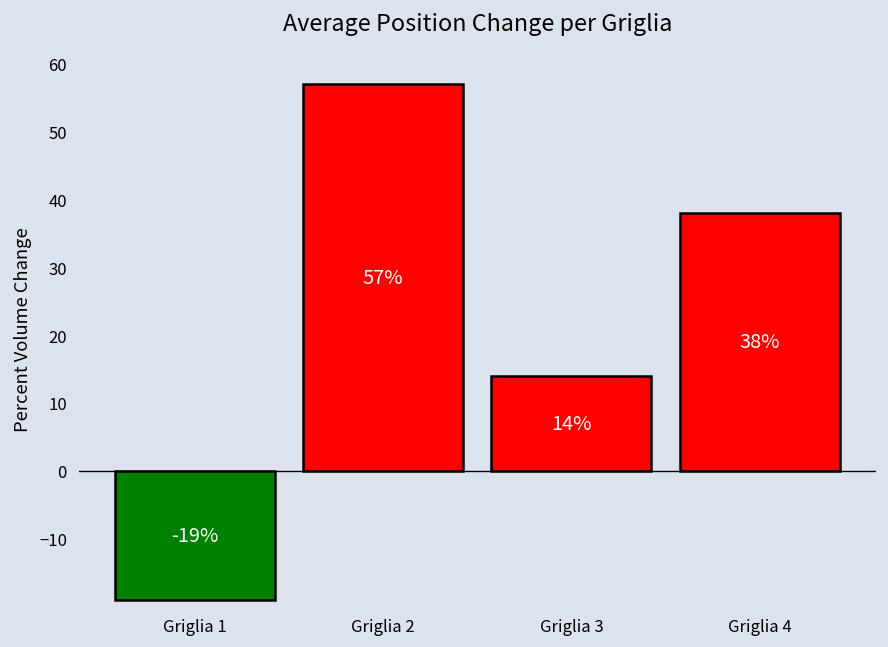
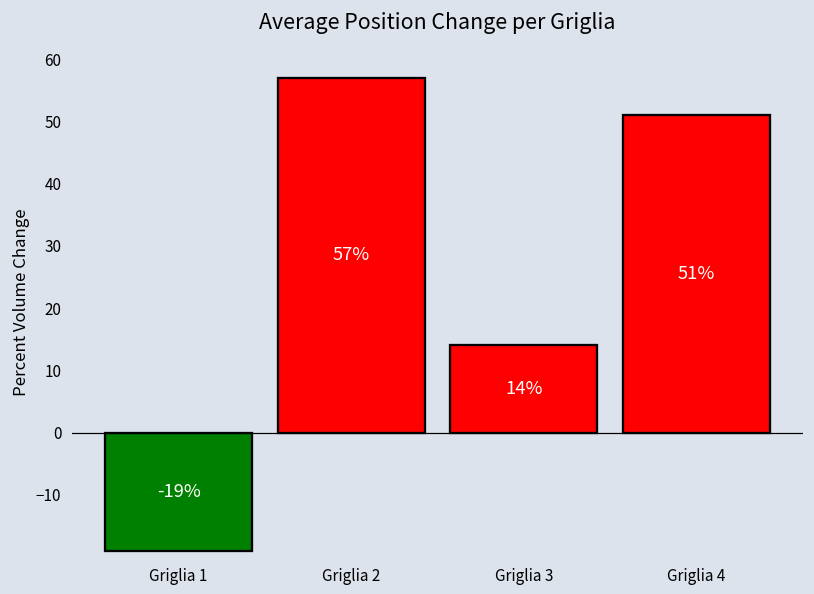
  {
    "Griglia 1": "-19%",
    "Griglia 2": "57%",
    "Griglia 3": "14%",
-   "Griglia 4": "38%"
+   "Griglia 4": "51%"
  }
